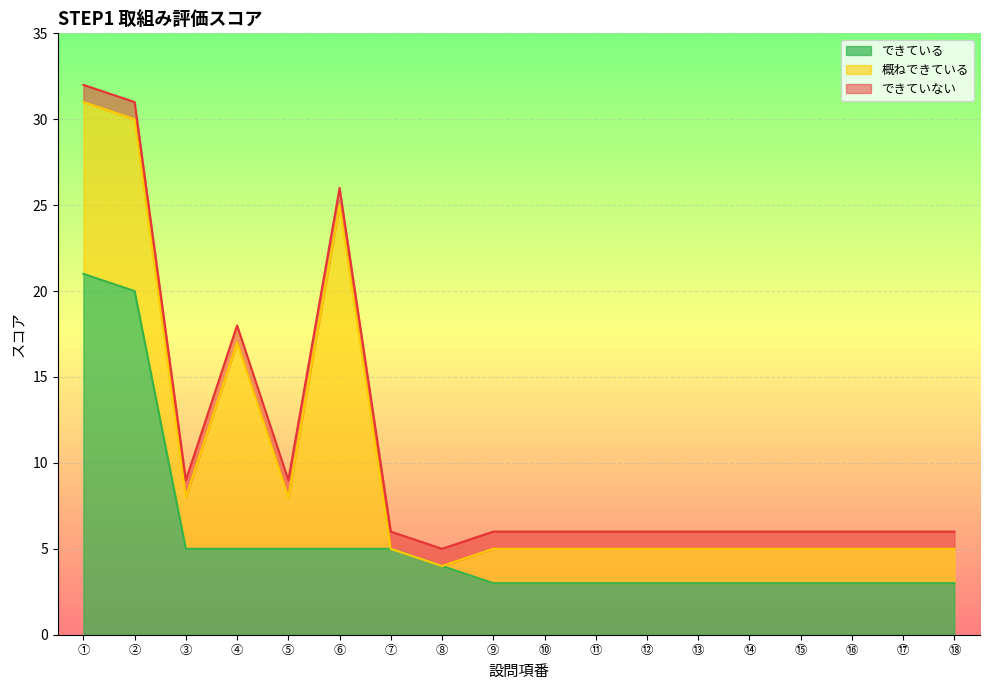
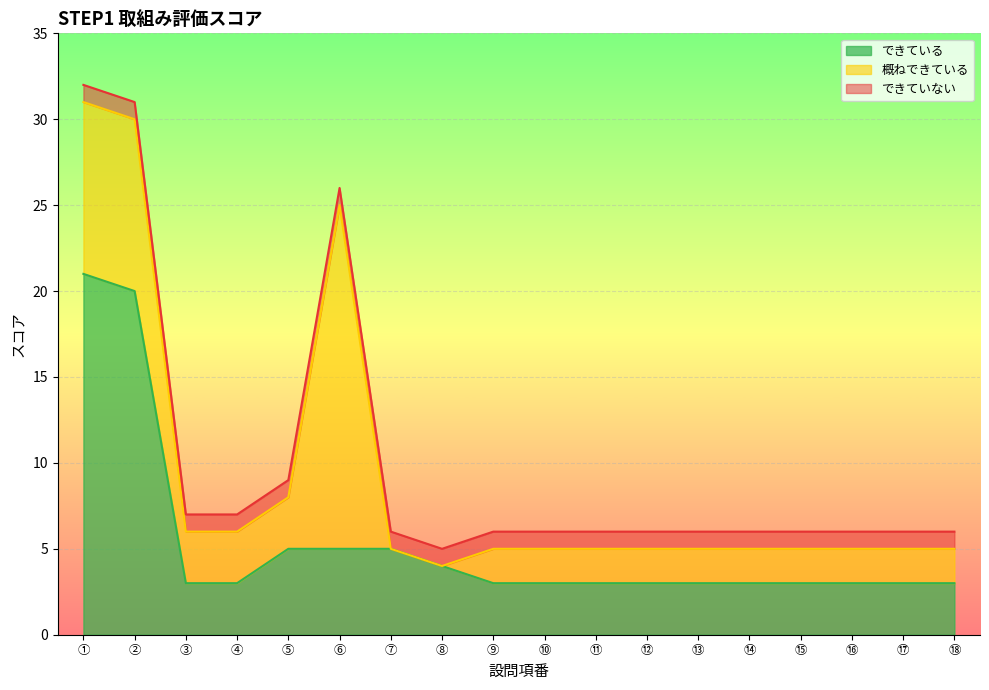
  {
    "できている": {
      "①": 21,
      "②": 20,
-     "③": 5,
-     "④": 5,
+     "③": 3,
+     "④": 3,
      "⑤": 5,
      "⑥": 5,
      "⑨": 3,
      "⑩": 3,
      "⑪": 3,
      "⑫": 3,
      "⑬": 3,
      "⑭": 3,
      "⑮": 3,
      "⑯": 3,
      "⑰": 3,
      "⑱": 3
    },
    "概ねできている": {
      "①": 10,
      "②": 10,
      "③": 3,
-     "④": 12,
+     "④": 3,
      "⑤": 3,
      "⑥": 20,
      "⑨": 2,
      "⑩": 2,
      "⑪": 2,
      "⑫": 2,
      "⑬": 2,
      "⑭": 2,
      "⑮": 2,
      "⑯": 2,
      "⑰": 2,
      "⑱": 2
    },
    "できていない": {
      "①": 1,
      "②": 1,
      "③": 1,
      "④": 1,
      "⑤": 1,
      "⑥": 1,
      "⑦": 1,
      "⑧": 1,
      "⑨": 1,
      "⑩": 1,
      "⑪": 1,
      "⑫": 1,
      "⑬": 1,
      "⑭": 1,
      "⑮": 1,
      "⑯": 1,
      "⑰": 1,
      "⑱": 1
    }
  }
